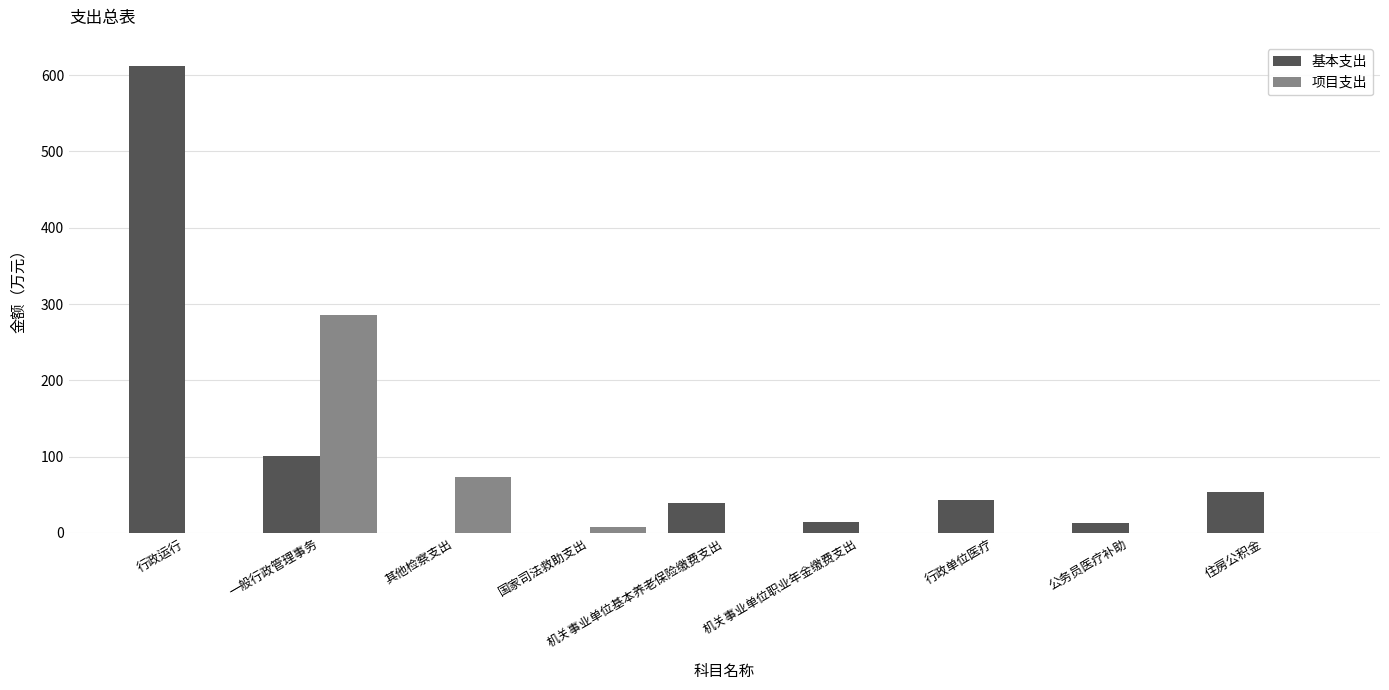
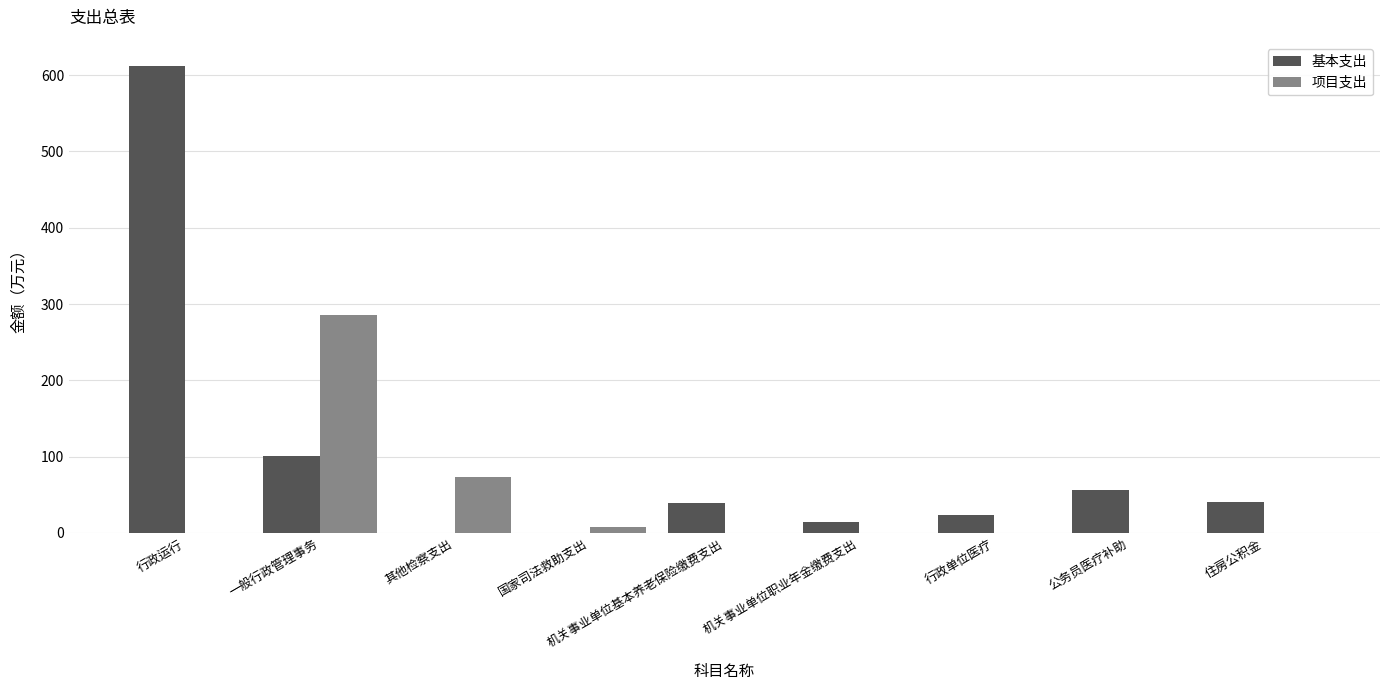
  {
    "基本支出": {
      "行政运行": 610,
      "一般行政管理事务": 100,
      "其他检察支出": 0,
      "国家司法救助支出": 0,
      "机关事业单位基本养老保险缴费支出": 40,
      "机关事业单位职业年金缴费支出": 10,
-     "行政单位医疗": 40,
-     "公务员医疗补助": 10,
-     "住房公积金": 50
+     "行政单位医疗": 20,
+     "公务员医疗补助": 60,
+     "住房公积金": 40
    },
    "项目支出": {
      "行政运行": 0,
      "一般行政管理事务": 290,
      "其他检察支出": 70,
      "国家司法救助支出": 10,
      "机关事业单位基本养老保险缴费支出": 0,
      "机关事业单位职业年金缴费支出": 0,
      "行政单位医疗": 0,
      "公务员医疗补助": 0,
      "住房公积金": 0
    }
  }
